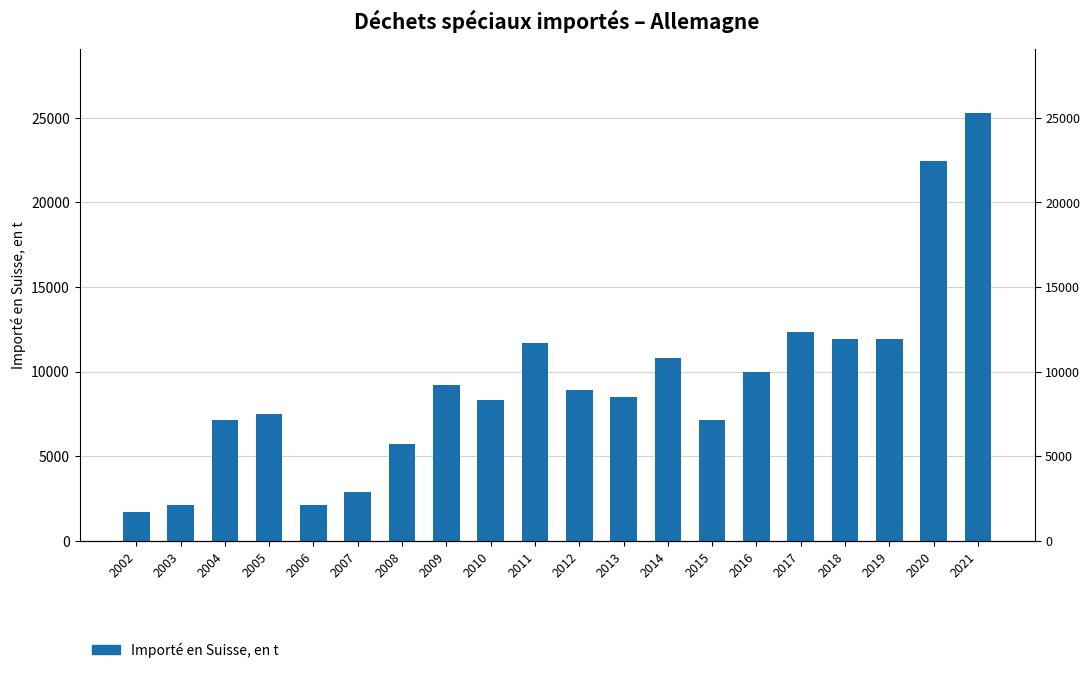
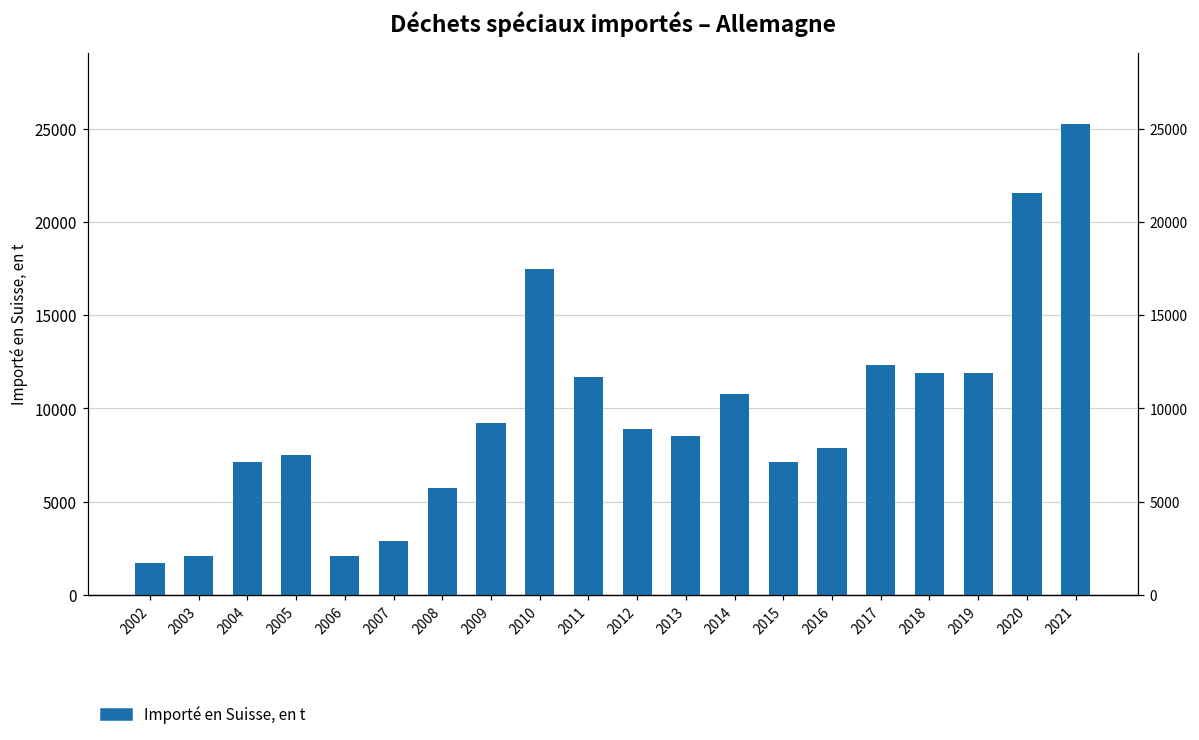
  {
    "2002": 1700,
    "2003": 2100,
    "2004": 7100,
    "2005": 7500,
    "2006": 2100,
    "2007": 2900,
    "2008": 5700,
    "2009": 9200,
-   "2010": 8300,
+   "2010": 17500,
    "2011": 11700,
    "2012": 8900,
    "2013": 8500,
    "2014": 10800,
    "2015": 7100,
-   "2016": 10000,
+   "2016": 7900,
    "2017": 12300,
    "2018": 11900,
    "2019": 11900,
-   "2020": 22400,
+   "2020": 21600,
    "2021": 25300
  }
